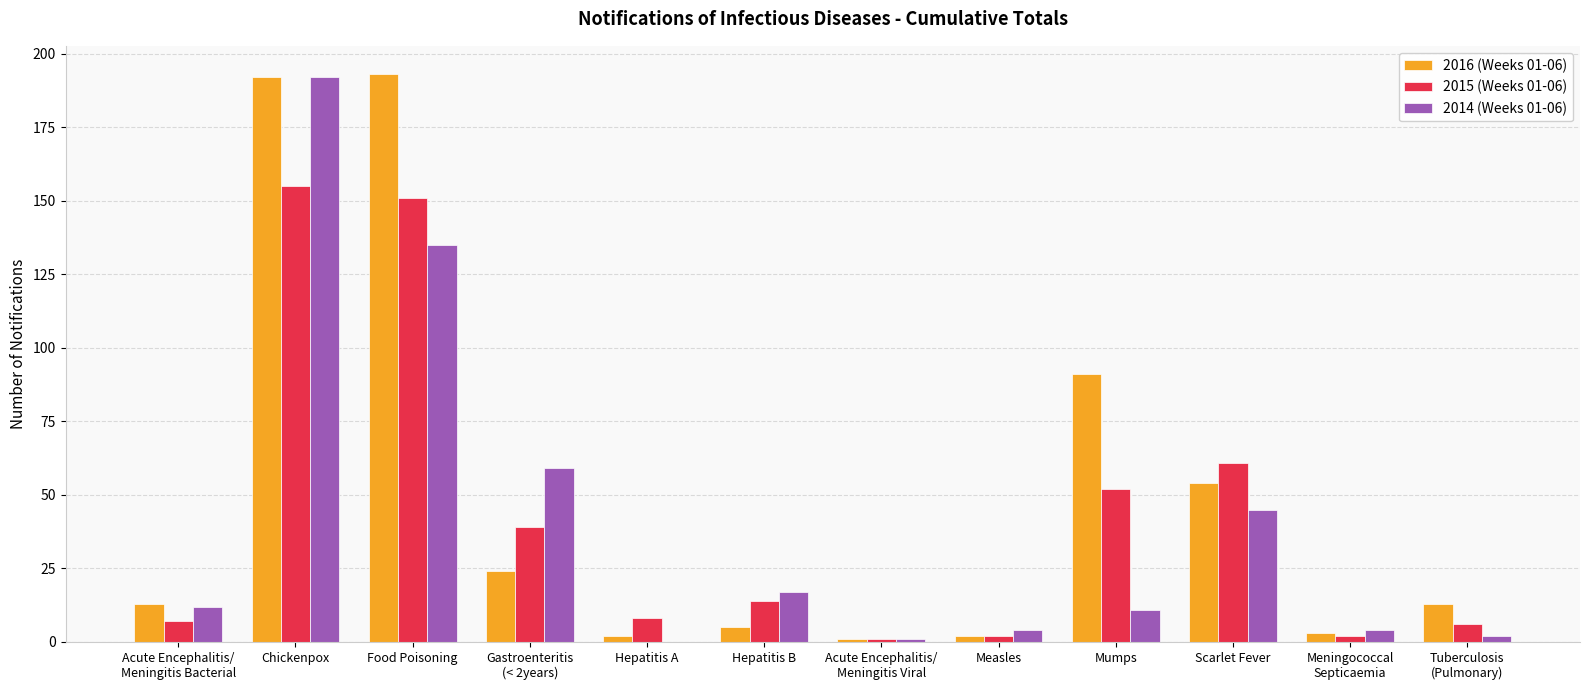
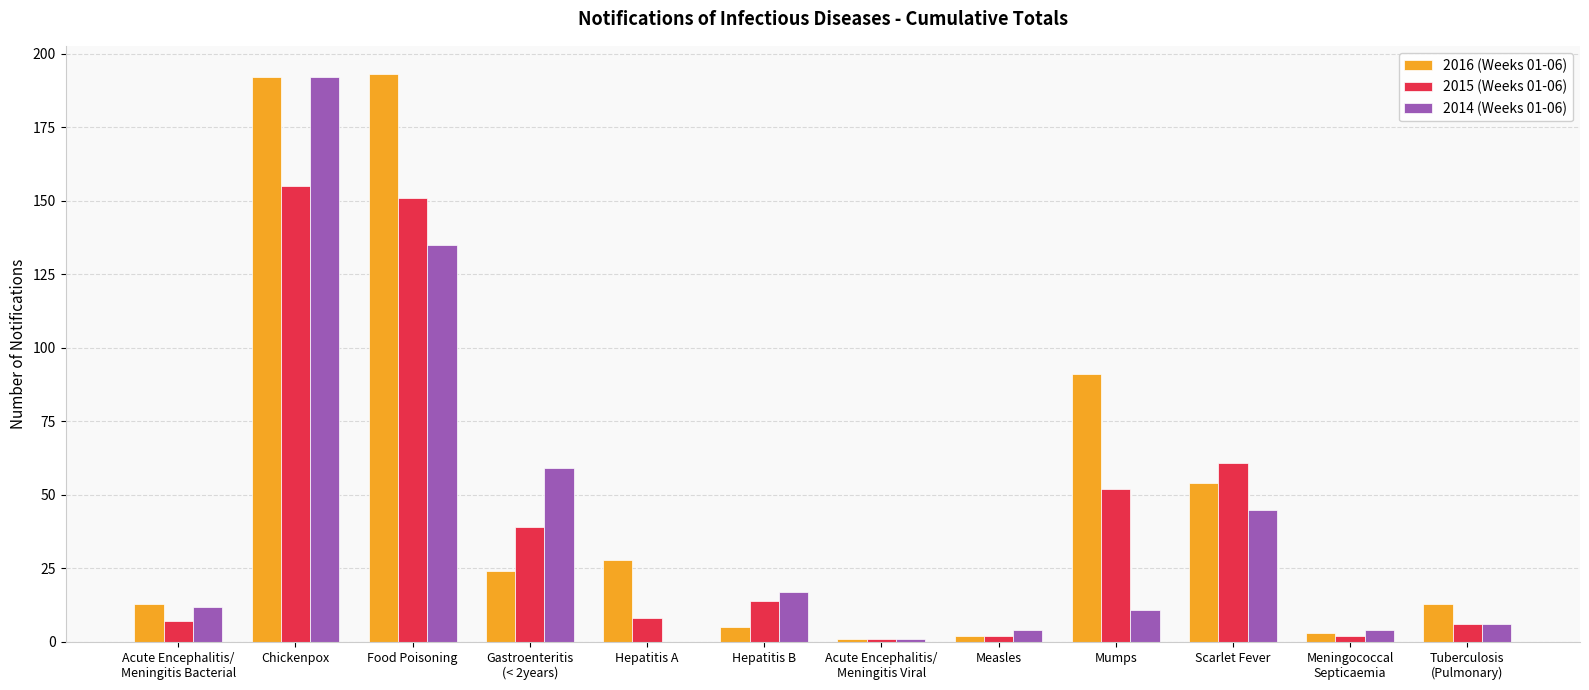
  {
    "2016 (Weeks 01-06)": {
      "Acute Encephalitis/ Meningitis Bacterial": 13,
      "Chickenpox": 192,
      "Food Poisoning": 193,
      "Gastroenteritis (< 2years)": 24,
-     "Hepatitis A": 2,
+     "Hepatitis A": 28,
      "Hepatitis B": 5,
      "Acute Encephalitis/ Meningitis Viral": 1,
      "Measles": 2,
      "Mumps": 91,
      "Scarlet Fever": 54,
      "Meningococcal Septicaemia": 3,
      "Tuberculosis (Pulmonary)": 13
    },
    "2015 (Weeks 01-06)": {
      "Acute Encephalitis/ Meningitis Bacterial": 7,
      "Chickenpox": 155,
      "Food Poisoning": 151,
      "Gastroenteritis (< 2years)": 39,
      "Hepatitis A": 8,
      "Hepatitis B": 14,
      "Acute Encephalitis/ Meningitis Viral": 1,
      "Measles": 2,
      "Mumps": 52,
      "Scarlet Fever": 61,
      "Meningococcal Septicaemia": 2,
      "Tuberculosis (Pulmonary)": 6
    },
    "2014 (Weeks 01-06)": {
      "Acute Encephalitis/ Meningitis Bacterial": 12,
      "Chickenpox": 192,
      "Food Poisoning": 135,
      "Gastroenteritis (< 2years)": 59,
      "Hepatitis A": 0,
      "Hepatitis B": 17,
      "Acute Encephalitis/ Meningitis Viral": 1,
      "Measles": 4,
      "Mumps": 11,
      "Scarlet Fever": 45,
      "Meningococcal Septicaemia": 4,
-     "Tuberculosis (Pulmonary)": 2
+     "Tuberculosis (Pulmonary)": 6
    }
  }
